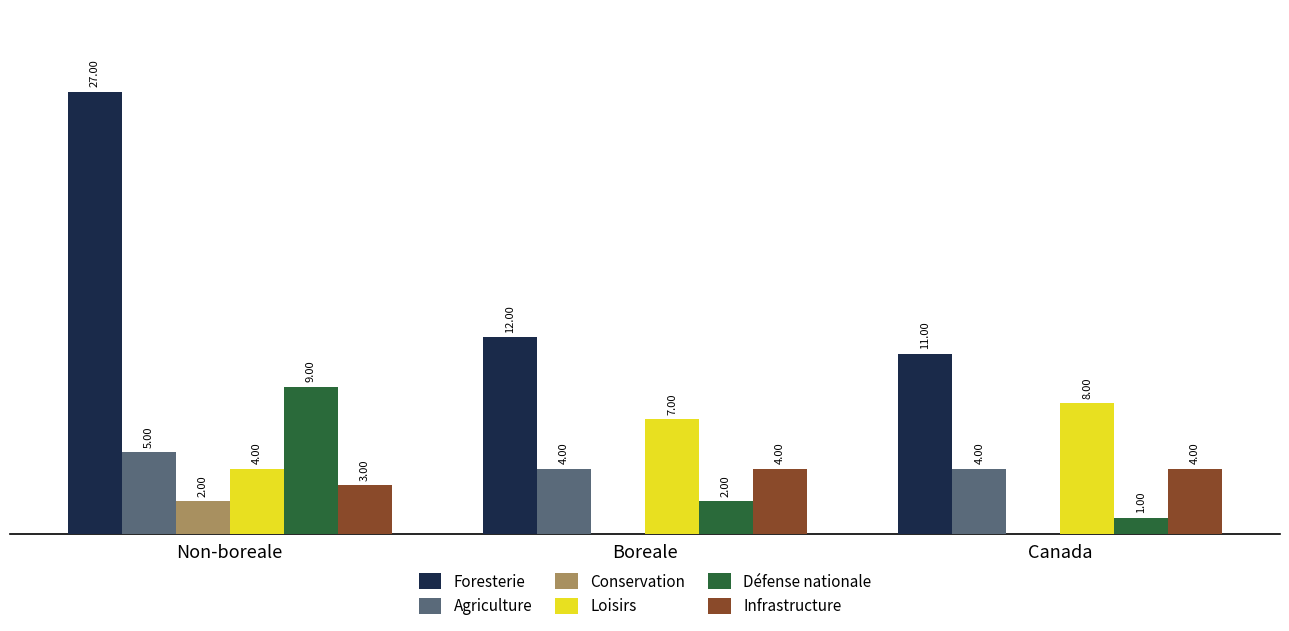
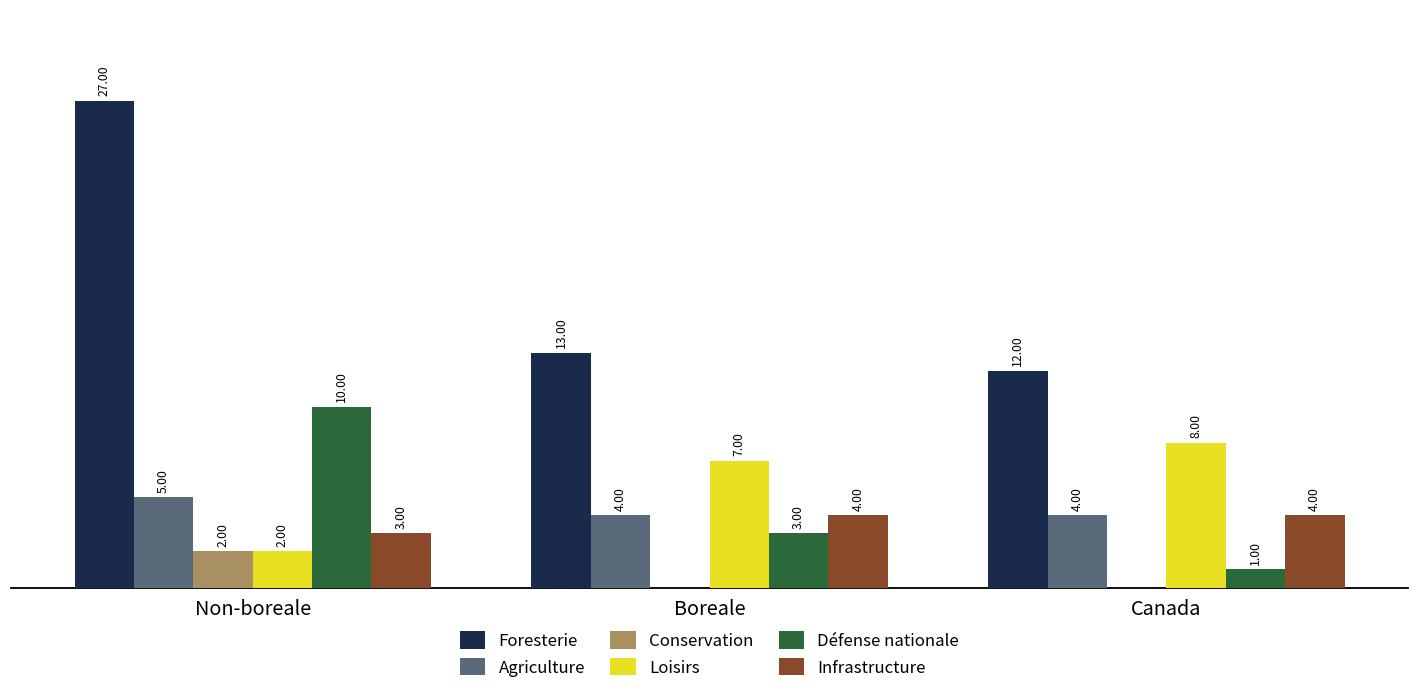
  {
    "Foresterie": {
      "Non-boreale": 27.00,
-     "Boreale": 12.00,
-     "Canada": 11.00
+     "Boreale": 13.00,
+     "Canada": 12.00
    },
    "Agriculture": {
      "Non-boreale": 5.00,
      "Boreale": 4.00,
      "Canada": 4.00
    },
    "Conservation": {
      "Non-boreale": 2.00
    },
    "Loisirs": {
-     "Non-boreale": 4.00,
+     "Non-boreale": 2.00,
      "Boreale": 7.00,
      "Canada": 8.00
    },
    "Défense nationale": {
-     "Non-boreale": 9.00,
-     "Boreale": 2.00,
+     "Non-boreale": 10.00,
+     "Boreale": 3.00,
      "Canada": 1.00
    },
    "Infrastructure": {
      "Non-boreale": 3.00,
      "Boreale": 4.00,
      "Canada": 4.00
    }
  }
